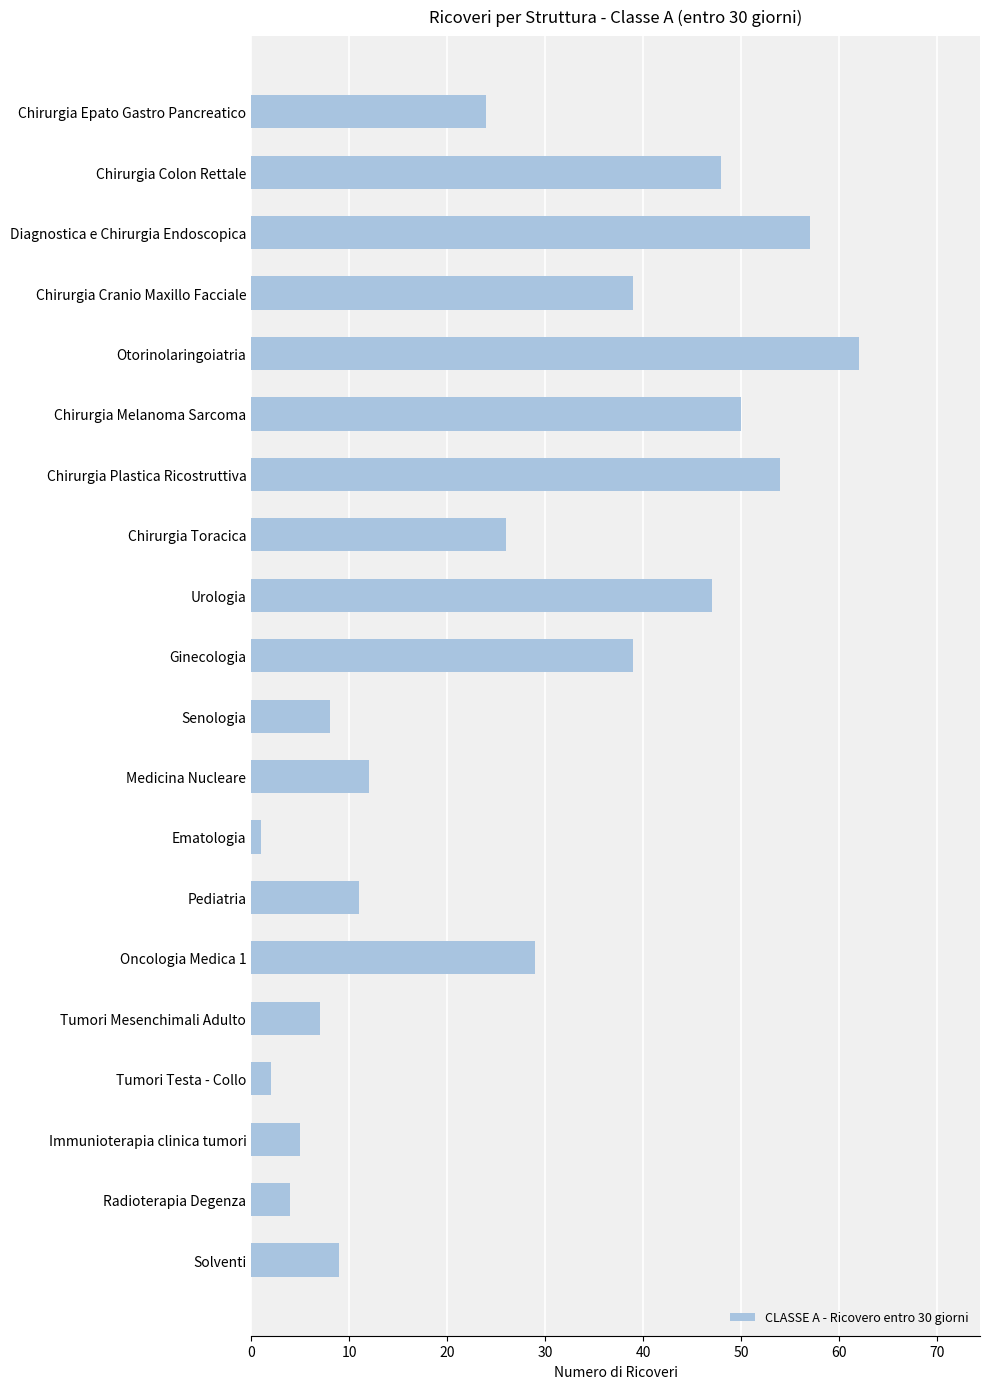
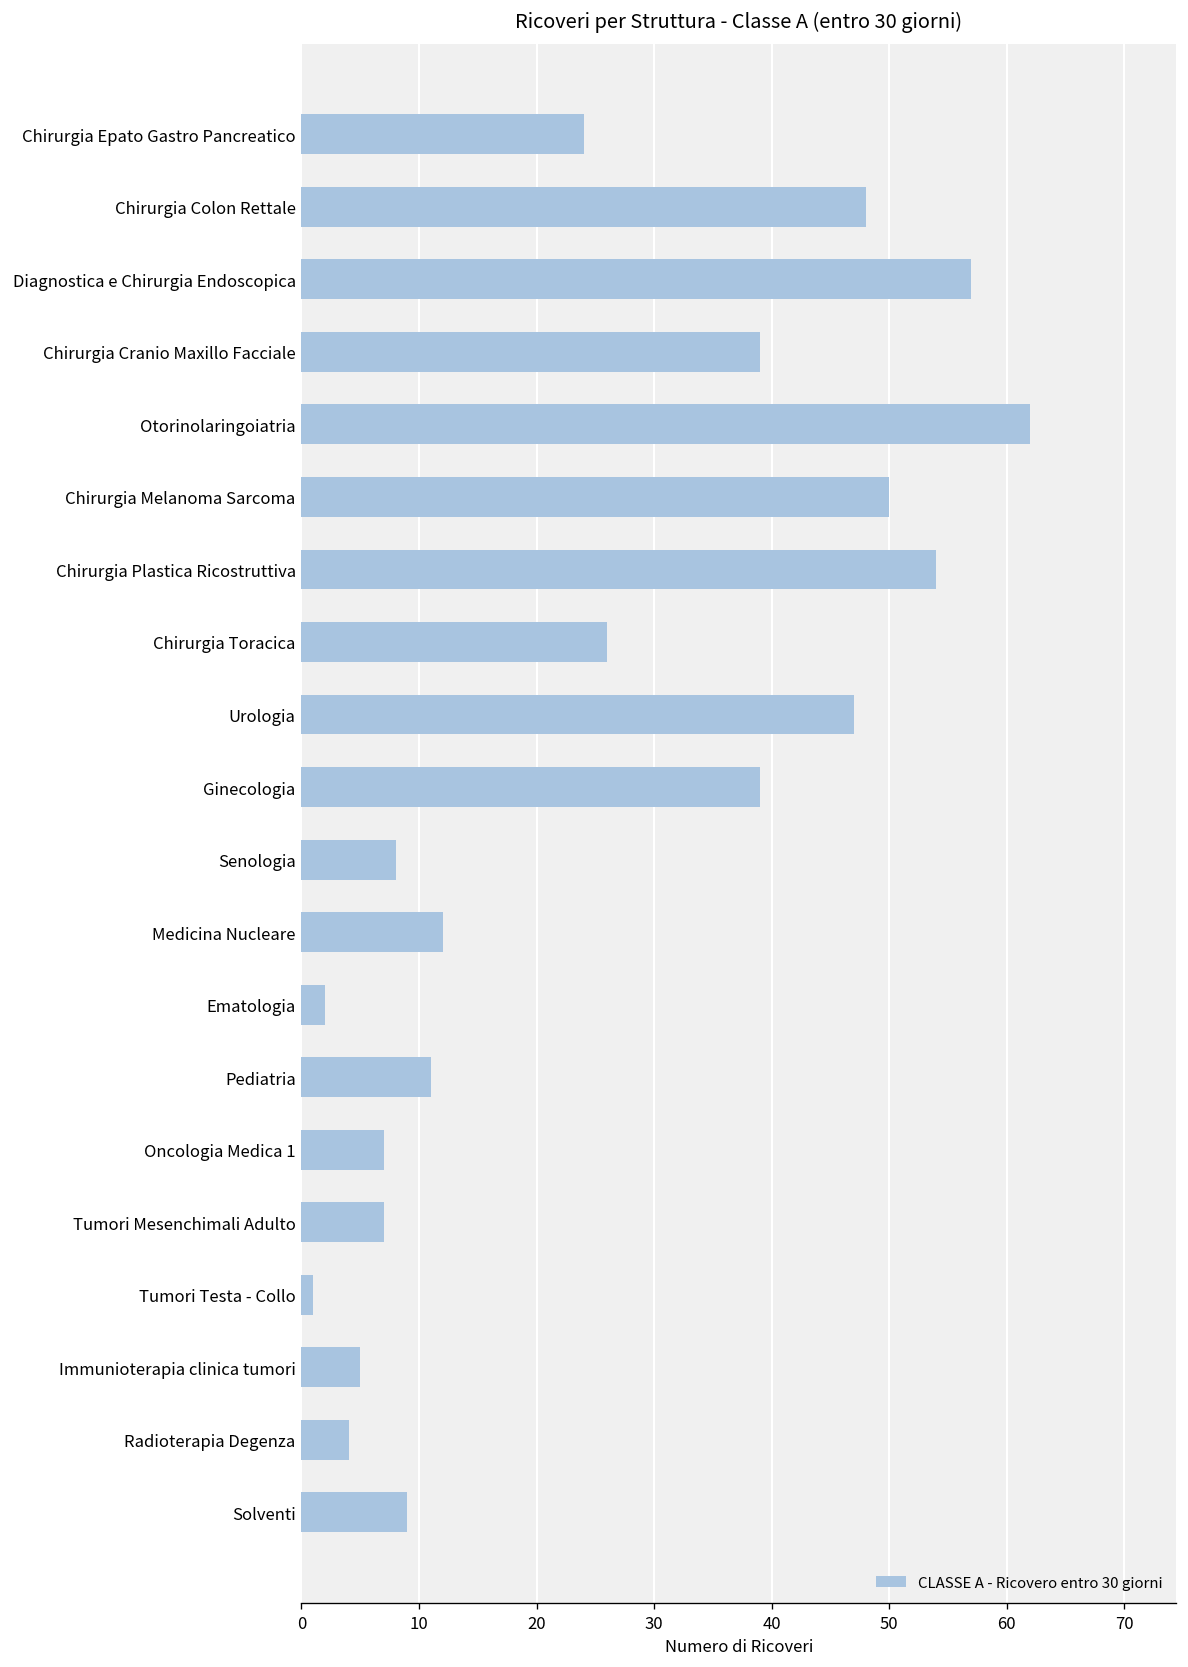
  {
    "Chirurgia Epato Gastro Pancreatico": 24,
    "Chirurgia Colon Rettale": 48,
    "Diagnostica e Chirurgia Endoscopica": 57,
    "Chirurgia Cranio Maxillo Facciale": 39,
    "Otorinolaringoiatria": 62,
    "Chirurgia Melanoma Sarcoma": 50,
    "Chirurgia Plastica Ricostruttiva": 54,
    "Chirurgia Toracica": 26,
    "Urologia": 47,
    "Ginecologia": 39,
    "Senologia": 8,
    "Medicina Nucleare": 12,
-   "Ematologia": 1,
+   "Ematologia": 2,
    "Pediatria": 11,
-   "Oncologia Medica 1": 29,
+   "Oncologia Medica 1": 7,
    "Tumori Mesenchimali Adulto": 7,
-   "Tumori Testa - Collo": 2,
+   "Tumori Testa - Collo": 1,
    "Immunioterapia clinica tumori": 5,
    "Radioterapia Degenza": 4,
    "Solventi": 9
  }
